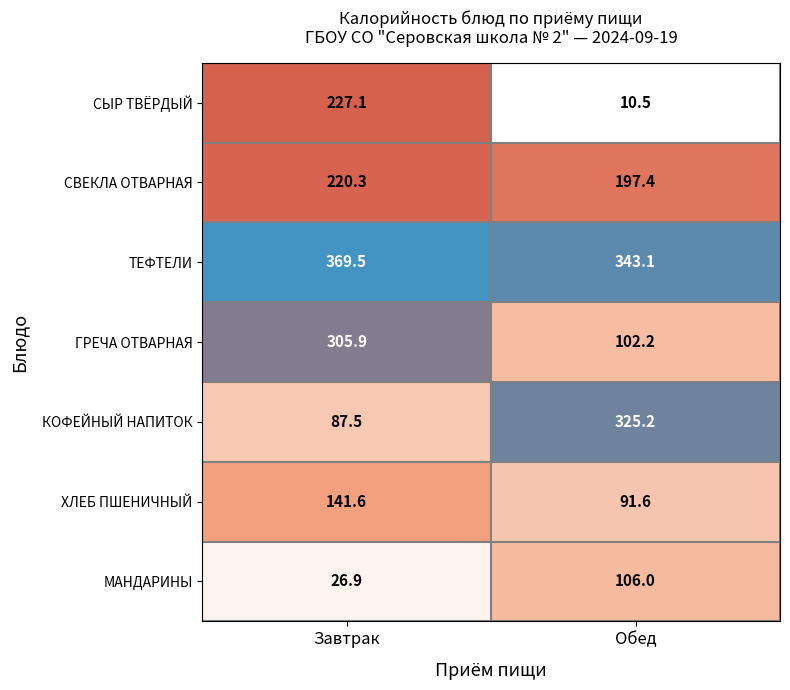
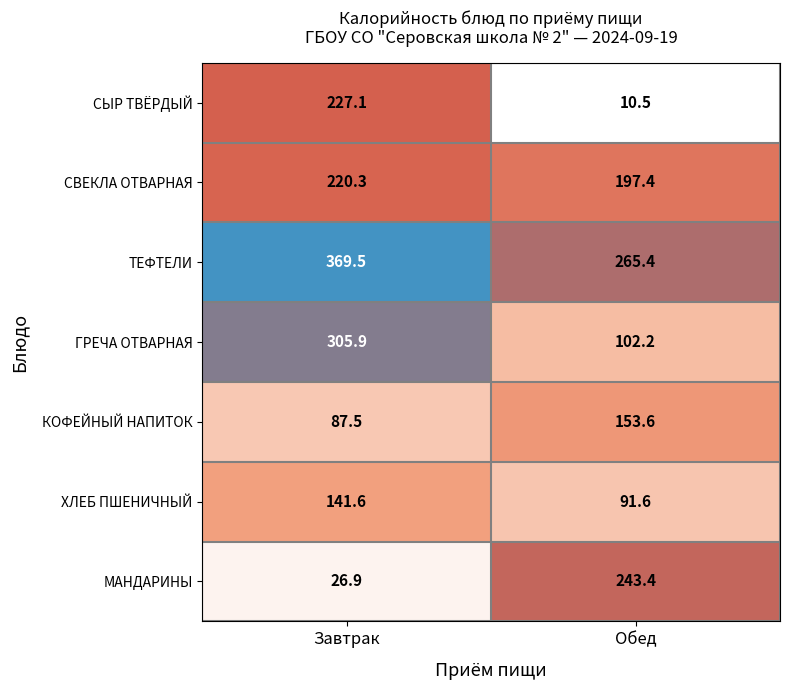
  {
    "СЫР ТВЁРДЫЙ": {
      "Завтрак": 227.1,
      "Обед": 10.5
    },
    "СВЕКЛА ОТВАРНАЯ": {
      "Завтрак": 220.3,
      "Обед": 197.4
    },
    "ТЕФТЕЛИ": {
      "Завтрак": 369.5,
-     "Обед": 343.1
+     "Обед": 265.4
    },
    "ГРЕЧА ОТВАРНАЯ": {
      "Завтрак": 305.9,
      "Обед": 102.2
    },
    "КОФЕЙНЫЙ НАПИТОК": {
      "Завтрак": 87.5,
-     "Обед": 325.2
+     "Обед": 153.6
    },
    "ХЛЕБ ПШЕНИЧНЫЙ": {
      "Завтрак": 141.6,
      "Обед": 91.6
    },
    "МАНДАРИНЫ": {
      "Завтрак": 26.9,
-     "Обед": 106.0
+     "Обед": 243.4
    }
  }
